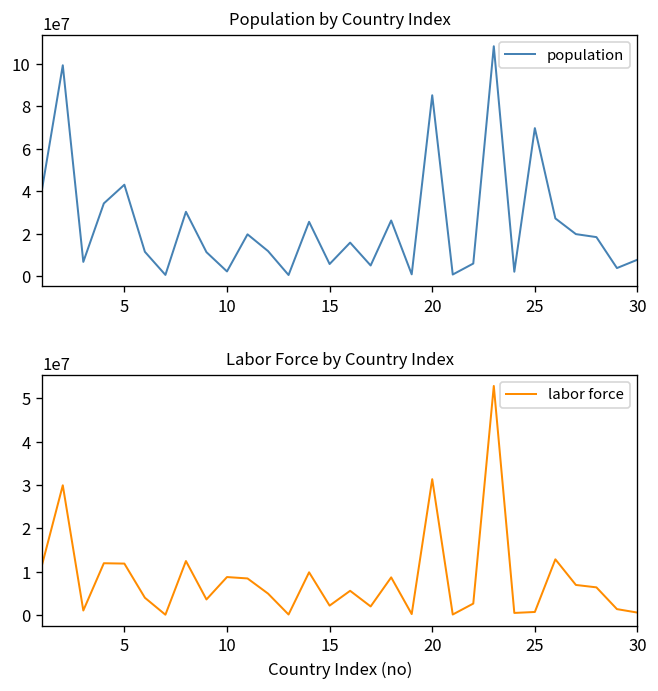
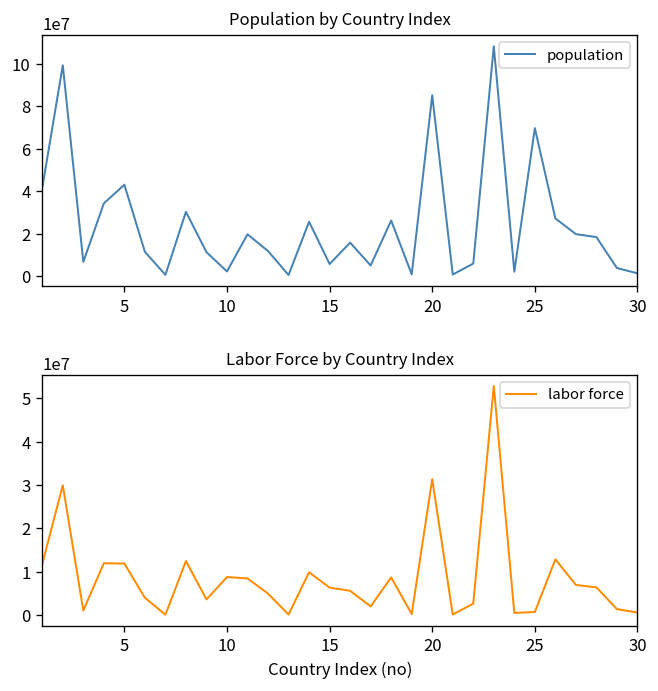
  {
    "Population by Country Index": {
      "5": 43000000,
      "10": 2000000,
      "15": 6000000,
      "20": 85000000,
      "25": 70000000,
-     "30": 8000000
+     "30": 1000000
    },
    "Labor Force by Country Index": {
      "5": 12000000,
      "10": 9000000,
-     "15": 2000000,
+     "15": 6000000,
      "20": 31000000,
      "25": 1000000,
      "30": 1000000
    }
  }
